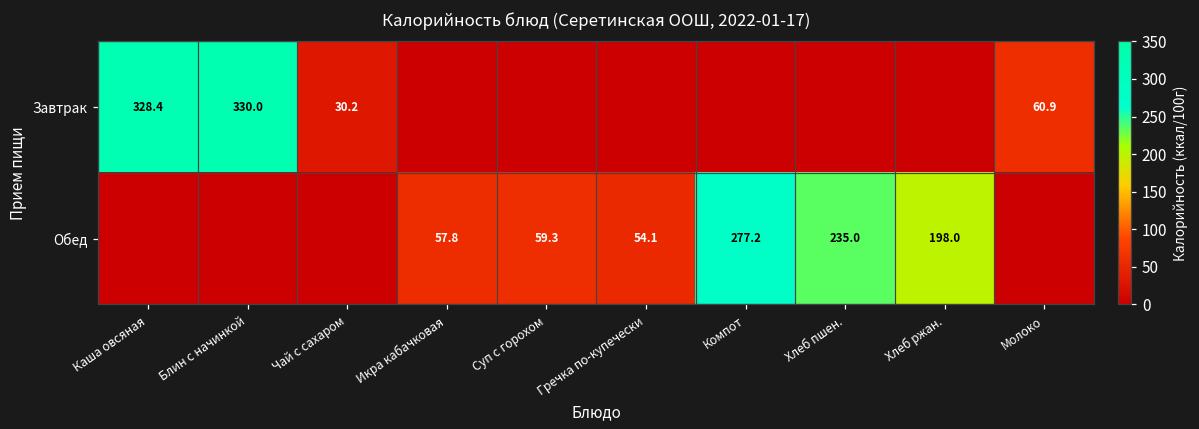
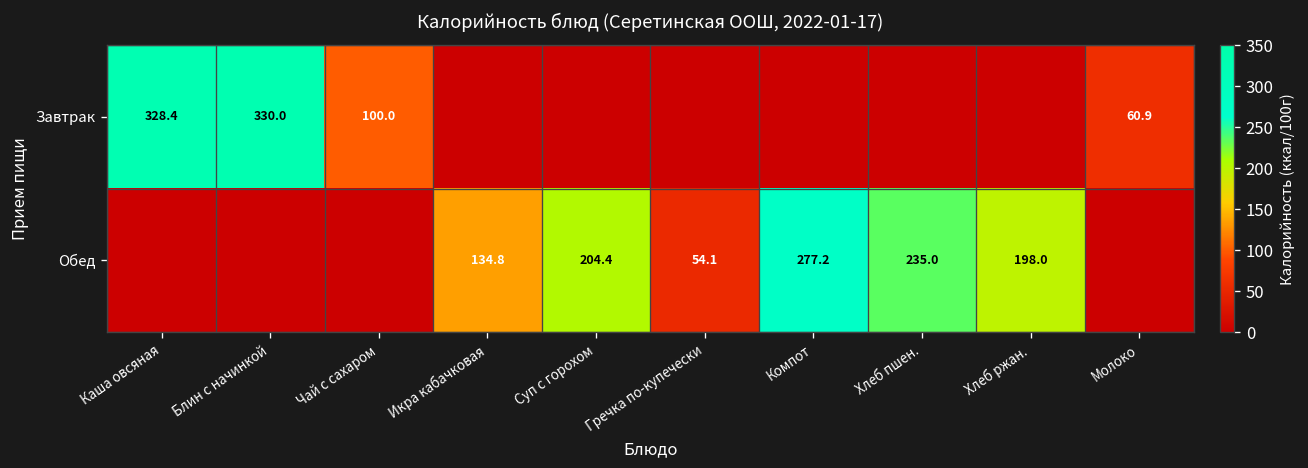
  {
    "Завтрак": {
      "Каша овсяная": 328.4,
      "Блин с начинкой": 330.0,
-     "Чай с сахаром": 30.2,
+     "Чай с сахаром": 100.0,
      "Молоко": 60.9
    },
    "Обед": {
-     "Икра кабачковая": 57.8,
-     "Суп с горохом": 59.3,
+     "Икра кабачковая": 134.8,
+     "Суп с горохом": 204.4,
      "Гречка по-купечески": 54.1,
      "Компот": 277.2,
      "Хлеб пшен.": 235.0,
      "Хлеб ржан.": 198.0
    }
  }
